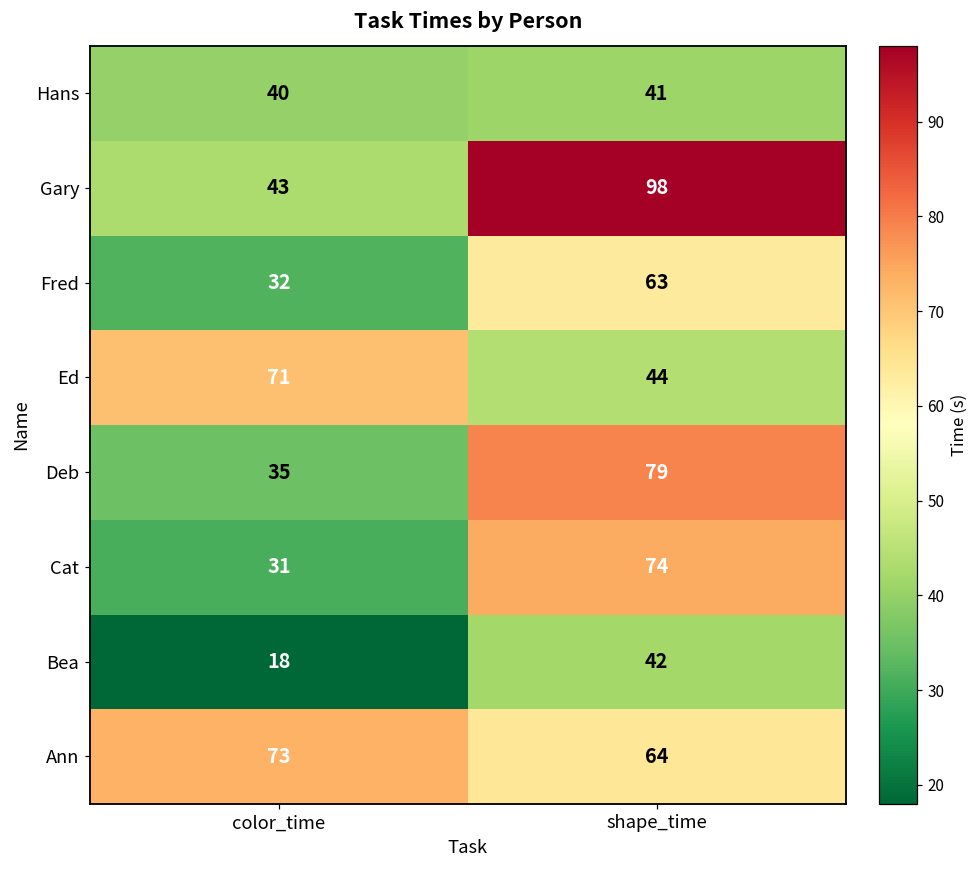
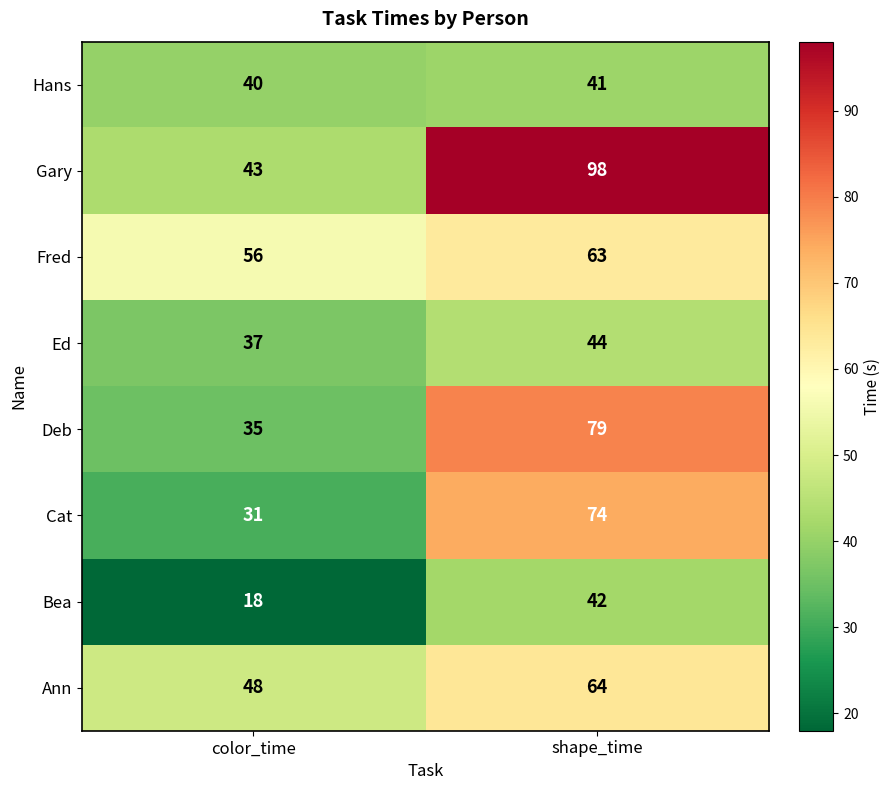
  {
    "Hans": {
      "color_time": 40,
      "shape_time": 41
    },
    "Gary": {
      "color_time": 43,
      "shape_time": 98
    },
    "Fred": {
-     "color_time": 32,
+     "color_time": 56,
      "shape_time": 63
    },
    "Ed": {
-     "color_time": 71,
+     "color_time": 37,
      "shape_time": 44
    },
    "Deb": {
      "color_time": 35,
      "shape_time": 79
    },
    "Cat": {
      "color_time": 31,
      "shape_time": 74
    },
    "Bea": {
      "color_time": 18,
      "shape_time": 42
    },
    "Ann": {
-     "color_time": 73,
+     "color_time": 48,
      "shape_time": 64
    }
  }
